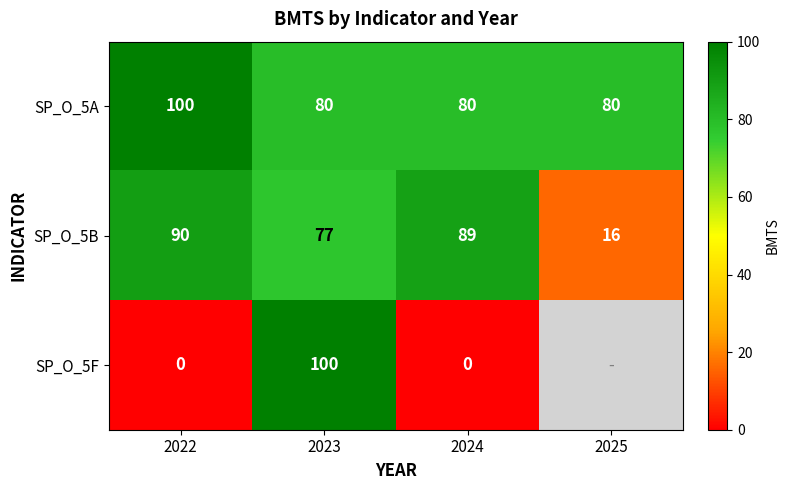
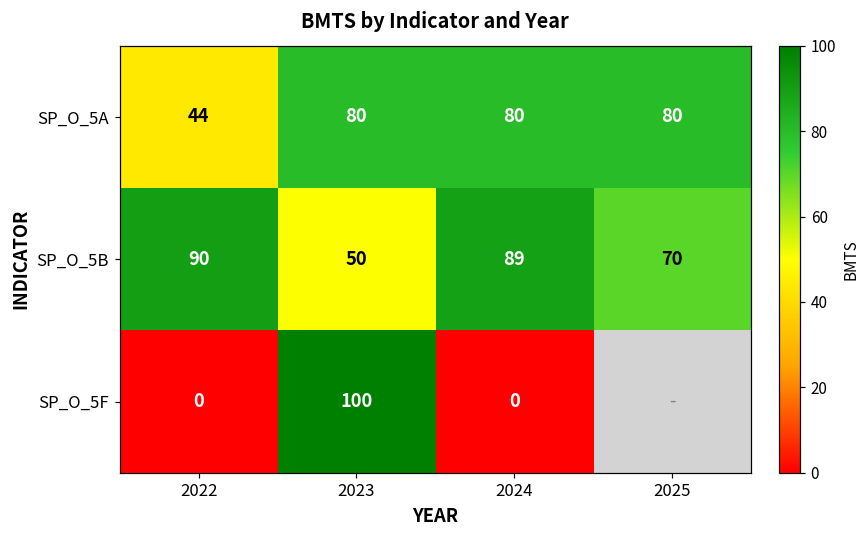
  {
    "SP_O_5A": {
-     "2022": 100,
+     "2022": 44,
      "2023": 80,
      "2024": 80,
      "2025": 80
    },
    "SP_O_5B": {
      "2022": 90,
-     "2023": 77,
+     "2023": 50,
      "2024": 89,
-     "2025": 16
+     "2025": 70
    },
    "SP_O_5F": {
      "2022": 0,
      "2023": 100,
      "2024": 0
    }
  }
